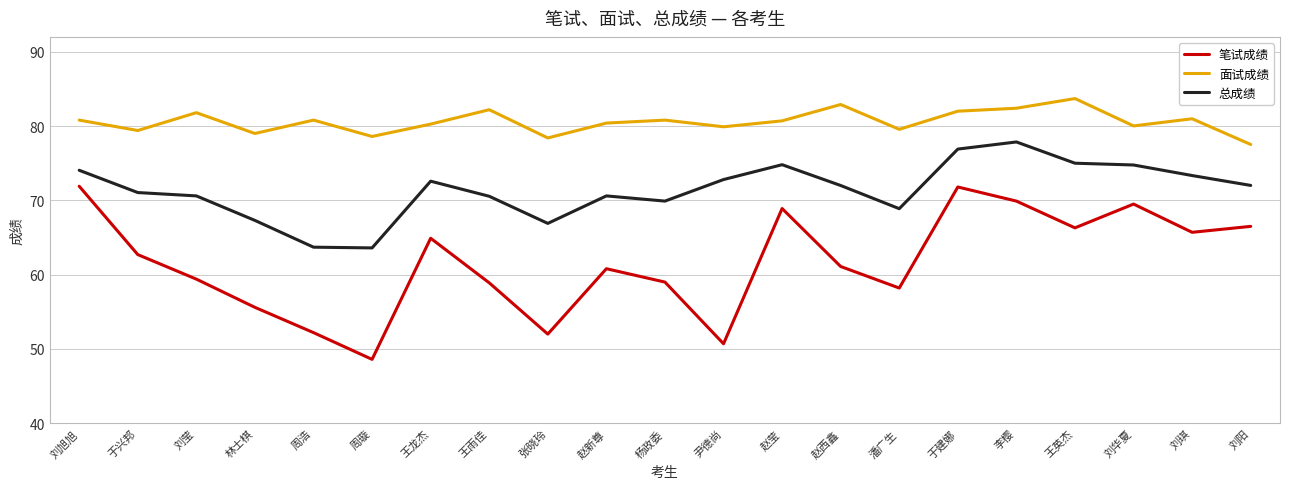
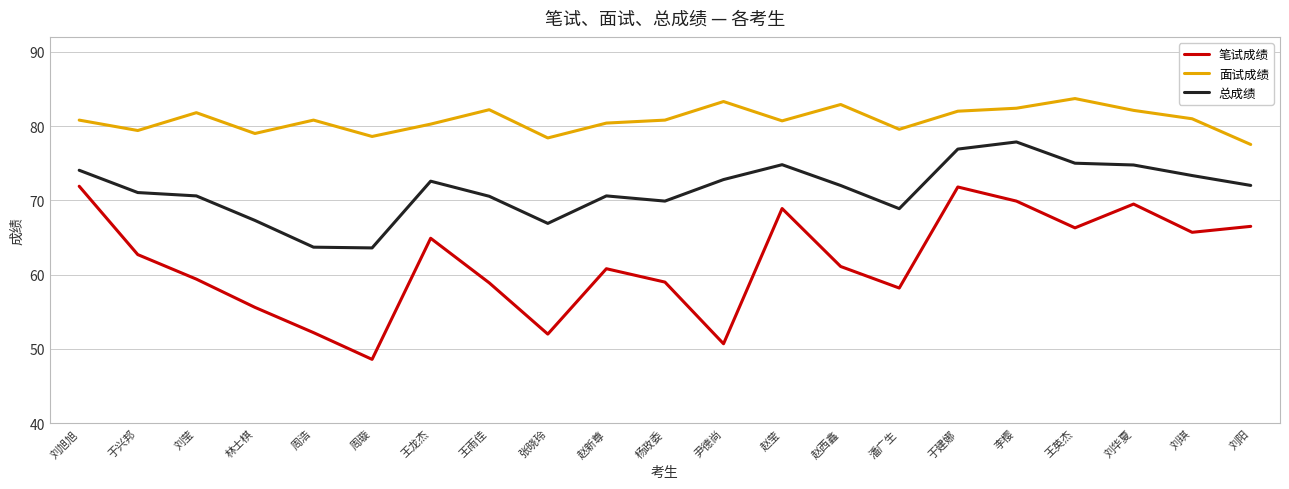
  {
    "笔试成绩": {
      "刘旭旭": 72,
      "于兴邦": 63,
      "刘莹": 59,
      "林士棋": 56,
      "周浩": 52,
      "周璇": 49,
      "王龙杰": 65,
      "王雨佳": 59,
      "张晓玲": 52,
      "赵新尊": 61,
      "杨政委": 59,
      "尹德尚": 51,
      "赵莹": 69,
      "赵西鑫": 61,
      "潘广生": 58,
      "于建娜": 72,
      "李樱": 70,
      "王英杰": 66,
      "刘华夏": 70,
      "刘琪": 66,
      "刘阳": 67
    },
    "面试成绩": {
      "刘旭旭": 81,
      "于兴邦": 79,
      "刘莹": 82,
      "林士棋": 79,
      "周浩": 81,
      "周璇": 79,
      "王龙杰": 80,
      "王雨佳": 82,
      "张晓玲": 78,
      "赵新尊": 80,
      "杨政委": 81,
-     "尹德尚": 80,
+     "尹德尚": 83,
      "赵莹": 81,
      "赵西鑫": 83,
      "潘广生": 80,
      "于建娜": 82,
      "李樱": 82,
      "王英杰": 84,
-     "刘华夏": 80,
+     "刘华夏": 82,
      "刘琪": 81,
      "刘阳": 78
    },
    "总成绩": {
      "刘旭旭": 74,
      "于兴邦": 71,
      "刘莹": 71,
      "林士棋": 67,
      "周浩": 64,
      "周璇": 64,
      "王龙杰": 73,
      "王雨佳": 71,
      "张晓玲": 67,
      "赵新尊": 71,
      "杨政委": 70,
      "尹德尚": 73,
      "赵莹": 75,
      "赵西鑫": 72,
      "潘广生": 69,
      "于建娜": 77,
      "李樱": 78,
      "王英杰": 75,
      "刘华夏": 75,
      "刘琪": 73,
      "刘阳": 72
    }
  }
